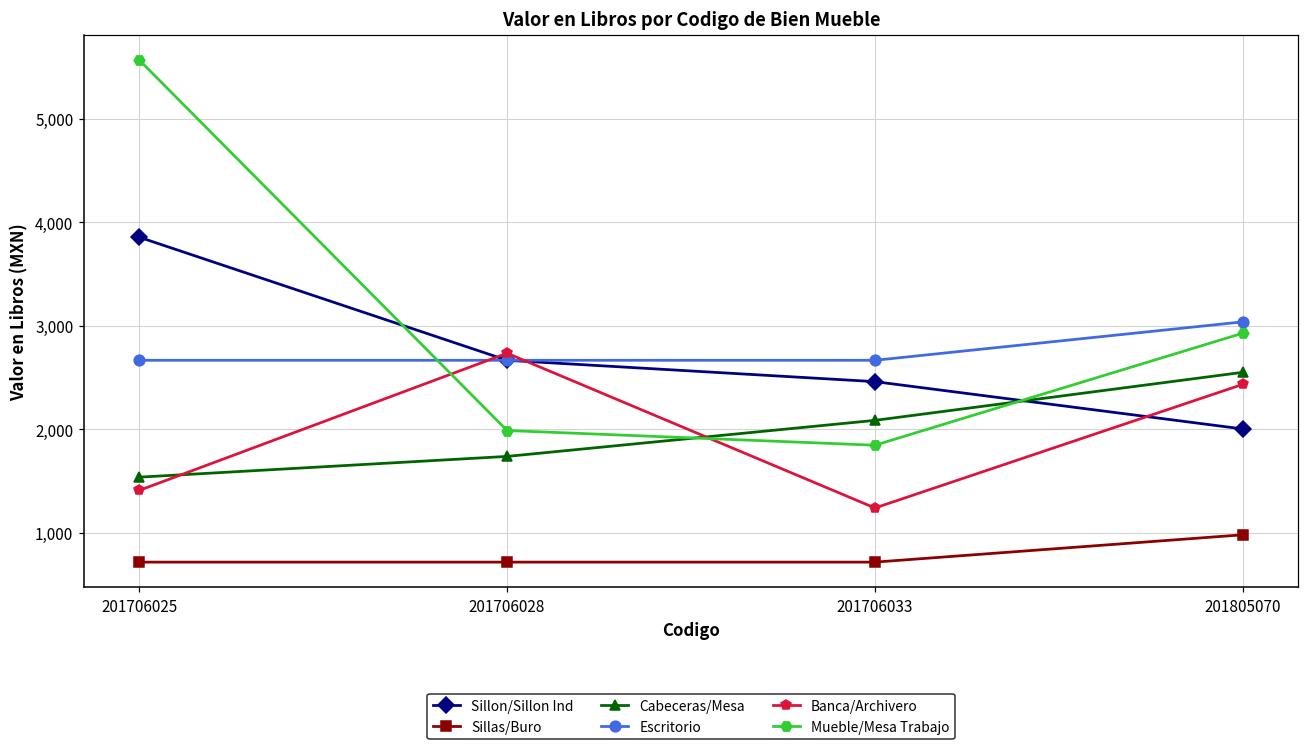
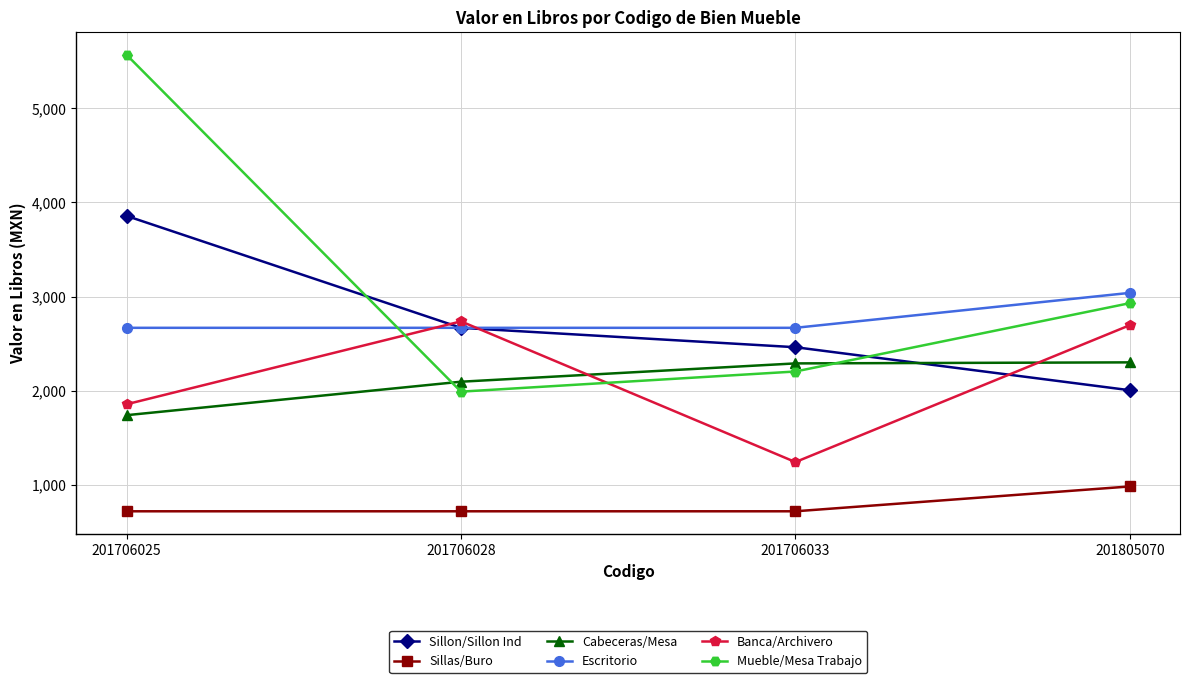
  {
    "Sillon/Sillon Ind": {
      "201706025": "3,900",
      "201706033": "2,500",
      "201805070": "2,000"
    },
    "Sillas/Buro": {
      "201706025": "700",
      "201706028": "700",
      "201706033": "700",
      "201805070": "1,000"
    },
    "Cabeceras/Mesa": {
-     "201706025": "1,500",
-     "201706028": "1,700",
-     "201706033": "2,100",
-     "201805070": "2,600"
+     "201706025": "1,700",
+     "201706028": "2,100",
+     "201706033": "2,300",
+     "201805070": "2,300"
    },
    "Escritorio": {
      "201706025": "2,700",
      "201706033": "2,700",
      "201805070": "3,000"
    },
    "Banca/Archivero": {
-     "201706025": "1,400",
+     "201706025": "1,900",
      "201706028": "2,700",
      "201706033": "1,200",
-     "201805070": "2,400"
+     "201805070": "2,700"
    },
    "Mueble/Mesa Trabajo": {
      "201706025": "5,600",
      "201706028": "2,000",
-     "201706033": "1,800",
+     "201706033": "2,200",
      "201805070": "2,900"
    }
  }
